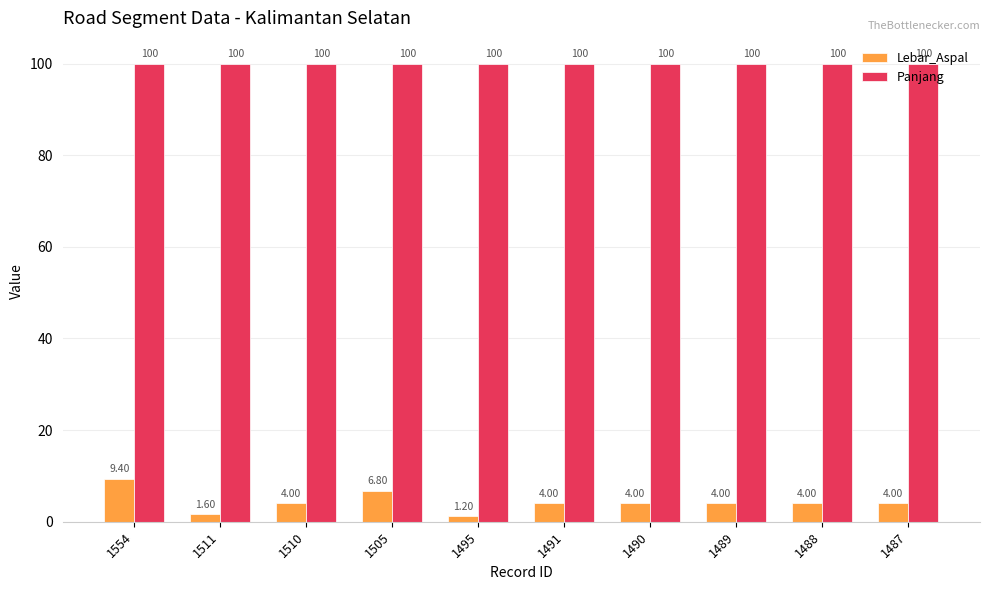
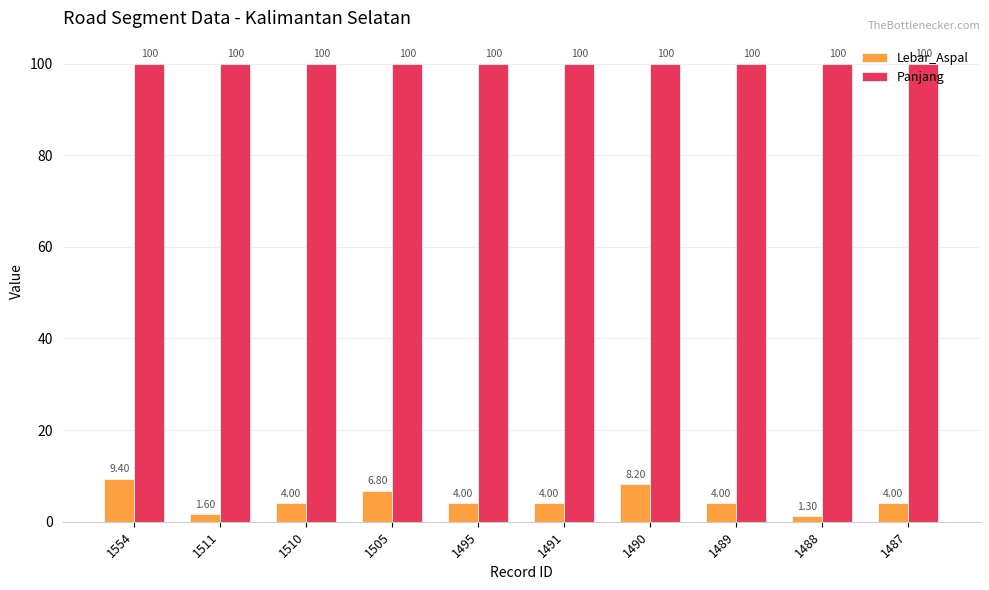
  {
    "Lebar_Aspal": {
      "1554": 9.40,
      "1511": 1.60,
      "1510": 4.00,
      "1505": 6.80,
-     "1495": 1.20,
+     "1495": 4.00,
      "1491": 4.00,
-     "1490": 4.00,
+     "1490": 8.20,
      "1489": 4.00,
-     "1488": 4.00,
+     "1488": 1.30,
      "1487": 4.00
    },
    "Panjang": {
      "1554": 100,
      "1511": 100,
      "1510": 100,
      "1505": 100,
      "1495": 100,
      "1491": 100,
      "1490": 100,
      "1489": 100,
      "1488": 100,
      "1487": 100
    }
  }
